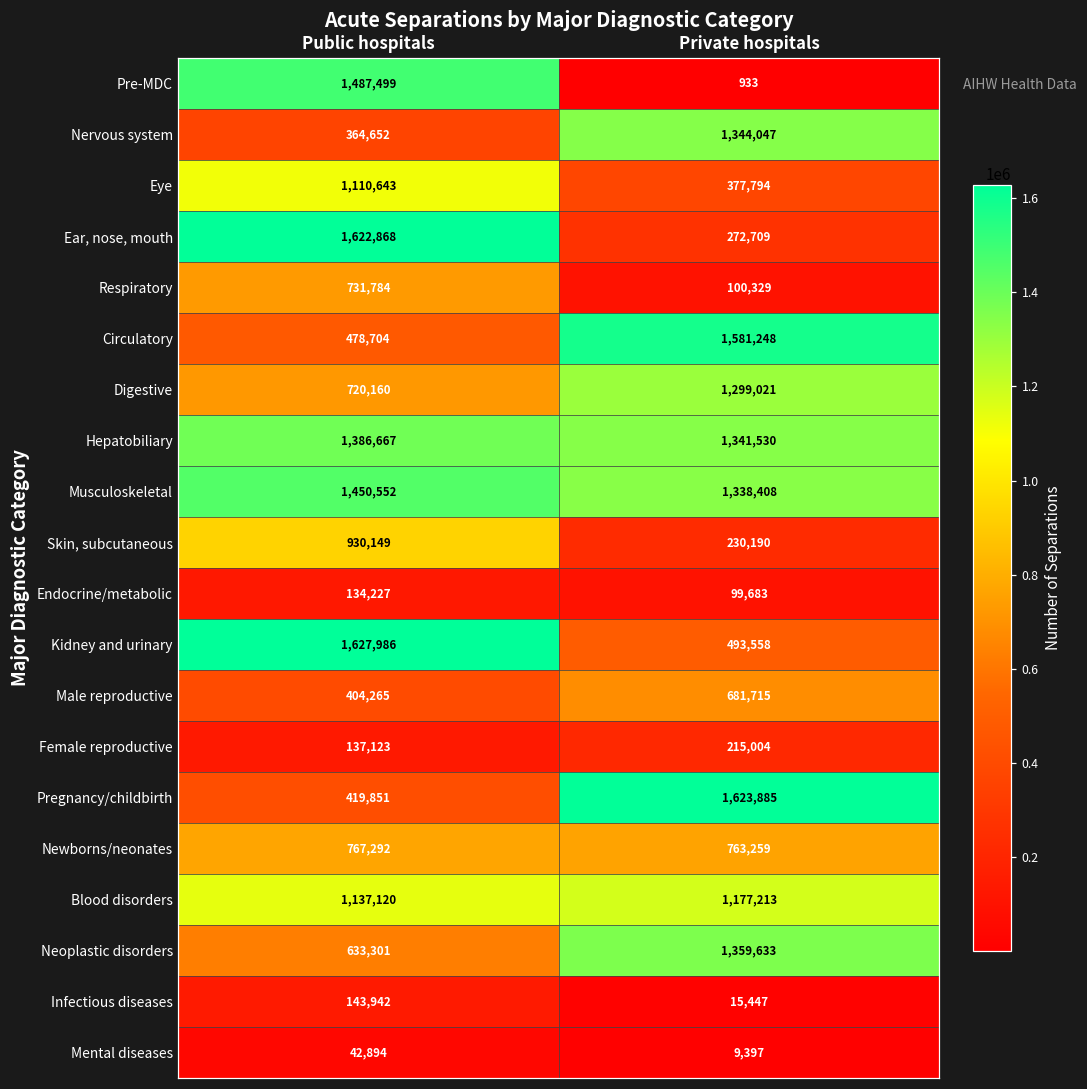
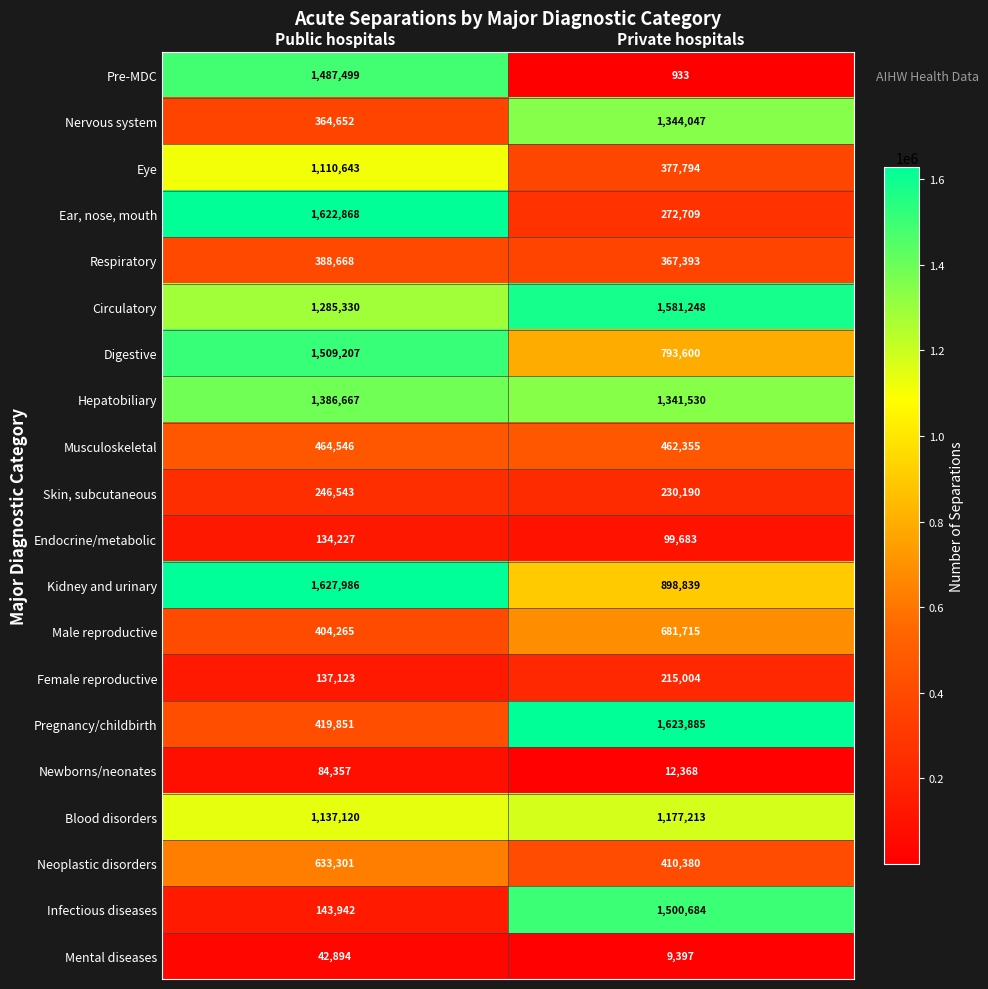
  {
    "Pre-MDC": {
      "Public hospitals": "1,487,499",
      "Private hospitals": "933"
    },
    "Nervous system": {
      "Public hospitals": "364,652",
      "Private hospitals": "1,344,047"
    },
    "Eye": {
      "Public hospitals": "1,110,643",
      "Private hospitals": "377,794"
    },
    "Ear, nose, mouth": {
      "Public hospitals": "1,622,868",
      "Private hospitals": "272,709"
    },
    "Respiratory": {
-     "Public hospitals": "731,784",
-     "Private hospitals": "100,329"
+     "Public hospitals": "388,668",
+     "Private hospitals": "367,393"
    },
    "Circulatory": {
-     "Public hospitals": "478,704",
+     "Public hospitals": "1,285,330",
      "Private hospitals": "1,581,248"
    },
    "Digestive": {
-     "Public hospitals": "720,160",
-     "Private hospitals": "1,299,021"
+     "Public hospitals": "1,509,207",
+     "Private hospitals": "793,600"
    },
    "Hepatobiliary": {
      "Public hospitals": "1,386,667",
      "Private hospitals": "1,341,530"
    },
    "Musculoskeletal": {
-     "Public hospitals": "1,450,552",
-     "Private hospitals": "1,338,408"
+     "Public hospitals": "464,546",
+     "Private hospitals": "462,355"
    },
    "Skin, subcutaneous": {
-     "Public hospitals": "930,149",
+     "Public hospitals": "246,543",
      "Private hospitals": "230,190"
    },
    "Endocrine/metabolic": {
      "Public hospitals": "134,227",
      "Private hospitals": "99,683"
    },
    "Kidney and urinary": {
      "Public hospitals": "1,627,986",
-     "Private hospitals": "493,558"
+     "Private hospitals": "898,839"
    },
    "Male reproductive": {
      "Public hospitals": "404,265",
      "Private hospitals": "681,715"
    },
    "Female reproductive": {
      "Public hospitals": "137,123",
      "Private hospitals": "215,004"
    },
    "Pregnancy/childbirth": {
      "Public hospitals": "419,851",
      "Private hospitals": "1,623,885"
    },
    "Newborns/neonates": {
-     "Public hospitals": "767,292",
-     "Private hospitals": "763,259"
+     "Public hospitals": "84,357",
+     "Private hospitals": "12,368"
    },
    "Blood disorders": {
      "Public hospitals": "1,137,120",
      "Private hospitals": "1,177,213"
    },
    "Neoplastic disorders": {
      "Public hospitals": "633,301",
-     "Private hospitals": "1,359,633"
+     "Private hospitals": "410,380"
    },
    "Infectious diseases": {
      "Public hospitals": "143,942",
-     "Private hospitals": "15,447"
+     "Private hospitals": "1,500,684"
    },
    "Mental diseases": {
      "Public hospitals": "42,894",
      "Private hospitals": "9,397"
    }
  }
